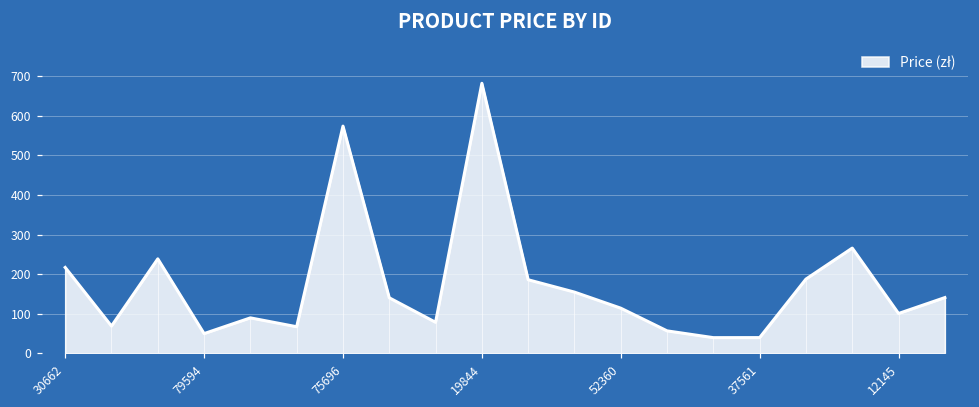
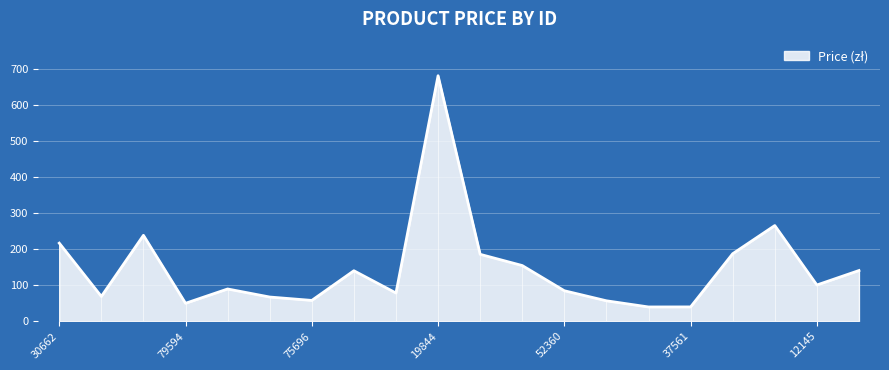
  {
    "30662": 220,
    "79594": 50,
-   "75696": 570,
+   "75696": 60,
    "19844": 680,
-   "52360": 110,
+   "52360": 80,
    "37561": 40,
    "12145": 100
  }
